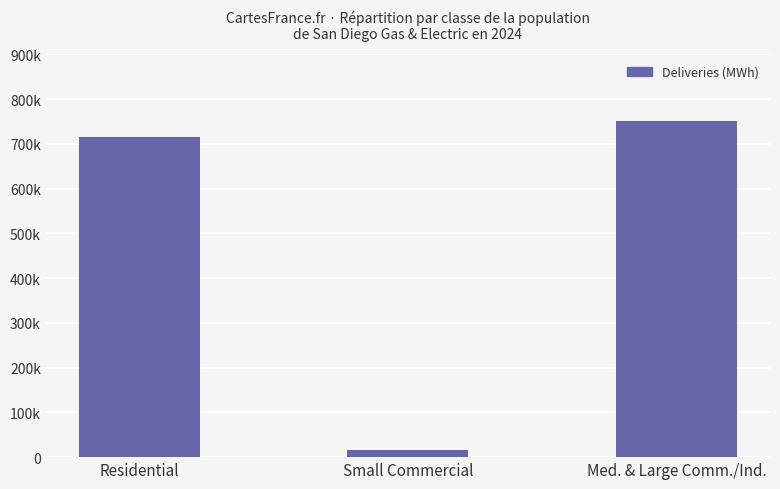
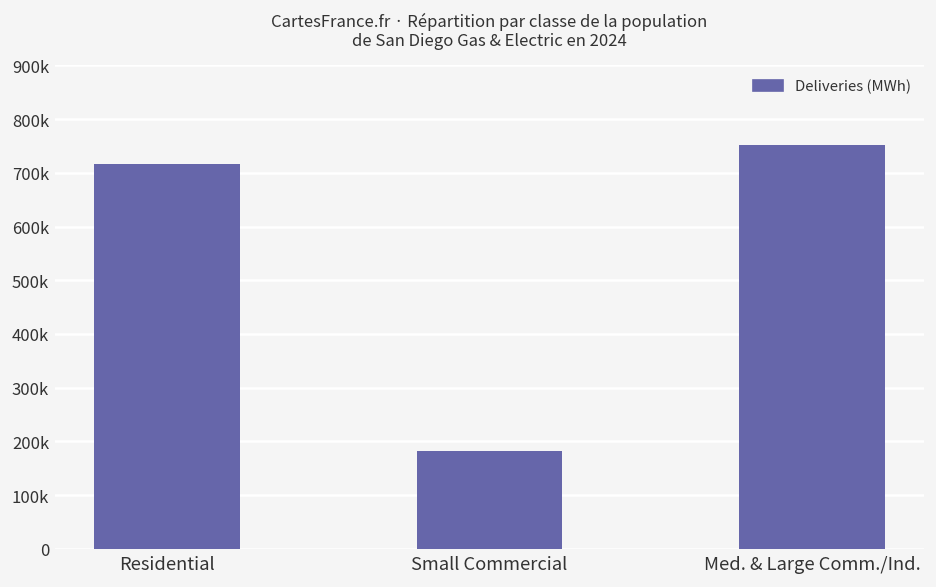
  {
    "Residential": 720000,
-   "Small Commercial": 20000,
+   "Small Commercial": 180000,
    "Med. & Large Comm./Ind.": 750000
  }
